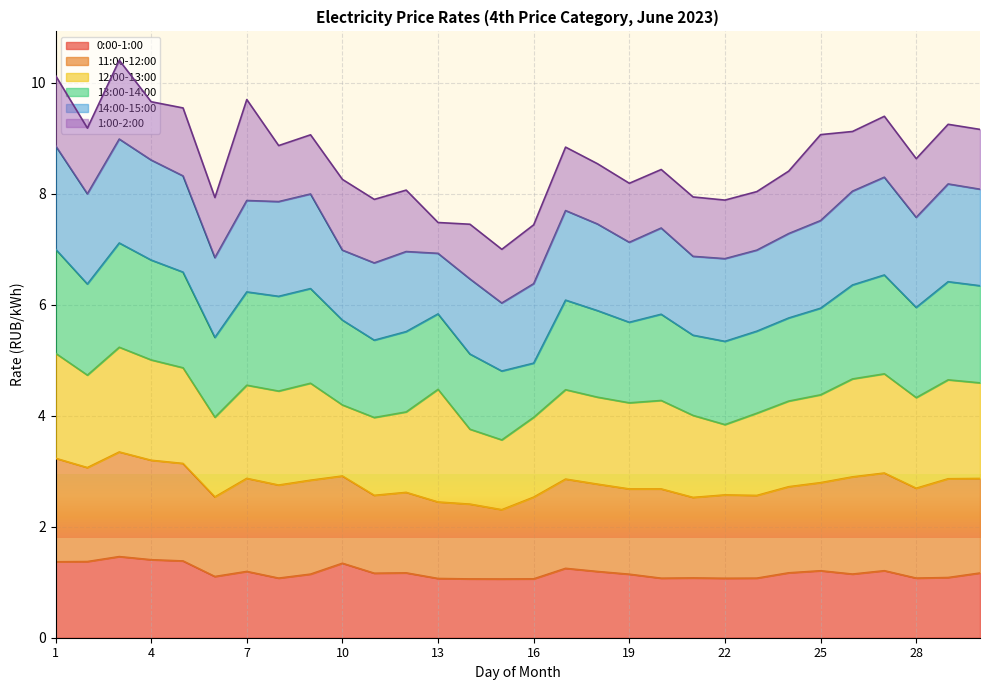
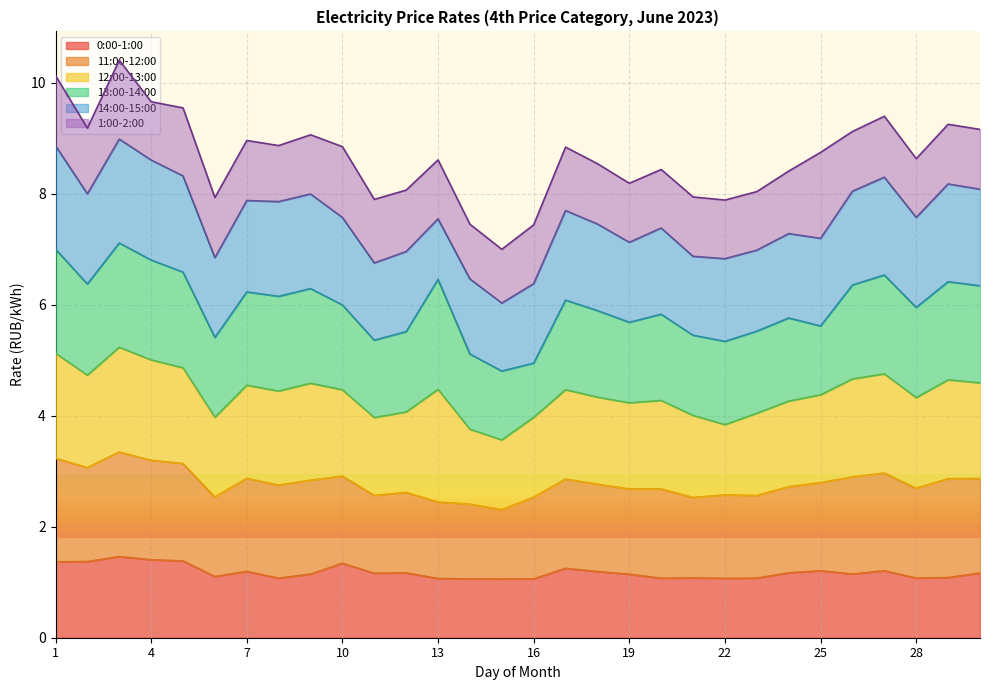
  {
    "12:00-13:00": {
      "1": 1.9,
      "4": 1.8,
      "7": 1.7,
-     "10": 1.3,
+     "10": 1.6,
      "13": 2.0,
      "16": 1.4,
      "19": 1.6,
      "22": 1.3,
      "25": 1.6,
      "28": 1.6
    },
    "13:00-14:00": {
      "1": 1.9,
      "4": 1.8,
      "7": 1.7,
      "10": 1.5,
-     "13": 1.4,
+     "13": 2.0,
      "16": 1.0,
      "19": 1.5,
      "22": 1.5,
-     "25": 1.6,
+     "25": 1.2,
      "28": 1.6
    },
    "14:00-15:00": {
      "1": 1.9,
      "4": 1.8,
      "7": 1.6,
-     "10": 1.3,
+     "10": 1.6,
      "13": 1.1,
      "16": 1.4,
      "19": 1.4,
      "22": 1.5,
      "25": 1.6,
      "28": 1.6
    },
    "1:00-2:00": {
      "1": 1.3,
-     "7": 1.8,
+     "7": 1.1,
      "10": 1.3,
-     "13": 0.6,
+     "13": 1.1,
      "16": 1.1,
      "19": 1.1,
      "22": 1.1,
      "25": 1.5,
      "28": 1.1
    }
  }
